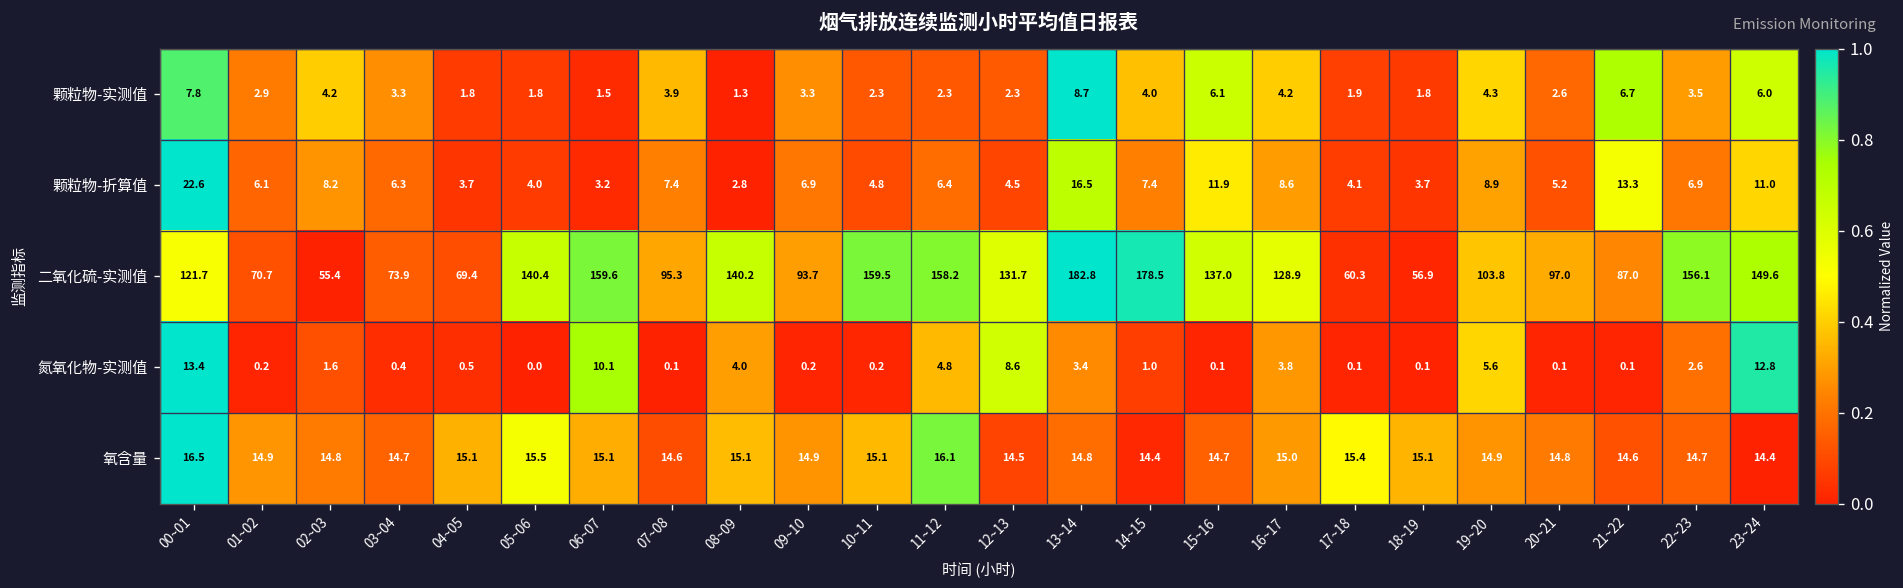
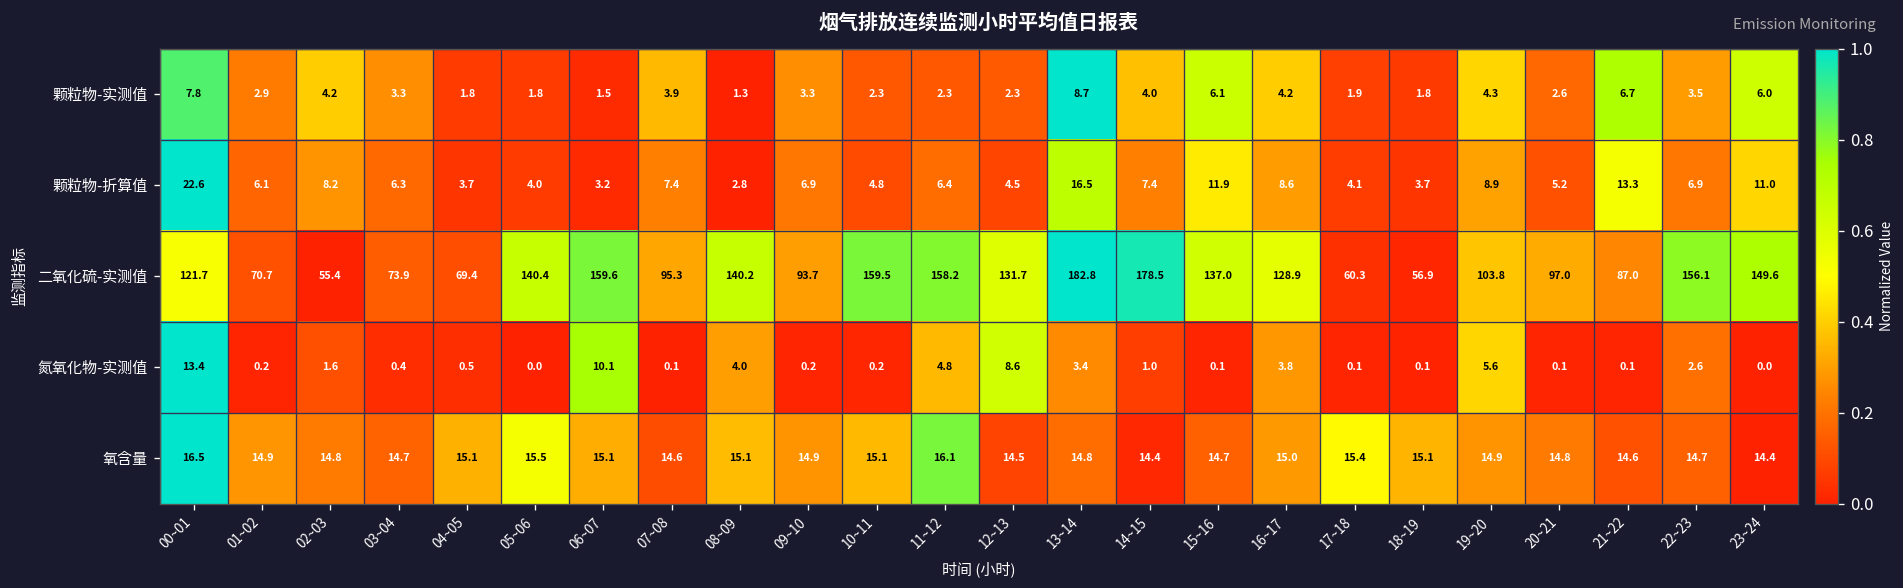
  {
    "颗粒物-实测值": {
      "00~01": 7.8,
      "01~02": 2.9,
      "02~03": 4.2,
      "03~04": 3.3,
      "04~05": 1.8,
      "05~06": 1.8,
      "06~07": 1.5,
      "07~08": 3.9,
      "08~09": 1.3,
      "09~10": 3.3,
      "10~11": 2.3,
      "11~12": 2.3,
      "12~13": 2.3,
      "13~14": 8.7,
      "14~15": 4.0,
      "15~16": 6.1,
      "16~17": 4.2,
      "17~18": 1.9,
      "18~19": 1.8,
      "19~20": 4.3,
      "20~21": 2.6,
      "21~22": 6.7,
      "22~23": 3.5,
      "23~24": 6.0
    },
    "颗粒物-折算值": {
      "00~01": 22.6,
      "01~02": 6.1,
      "02~03": 8.2,
      "03~04": 6.3,
      "04~05": 3.7,
      "05~06": 4.0,
      "06~07": 3.2,
      "07~08": 7.4,
      "08~09": 2.8,
      "09~10": 6.9,
      "10~11": 4.8,
      "11~12": 6.4,
      "12~13": 4.5,
      "13~14": 16.5,
      "14~15": 7.4,
      "15~16": 11.9,
      "16~17": 8.6,
      "17~18": 4.1,
      "18~19": 3.7,
      "19~20": 8.9,
      "20~21": 5.2,
      "21~22": 13.3,
      "22~23": 6.9,
      "23~24": 11.0
    },
    "二氧化硫-实测值": {
      "00~01": 121.7,
      "01~02": 70.7,
      "02~03": 55.4,
      "03~04": 73.9,
      "04~05": 69.4,
      "05~06": 140.4,
      "06~07": 159.6,
      "07~08": 95.3,
      "08~09": 140.2,
      "09~10": 93.7,
      "10~11": 159.5,
      "11~12": 158.2,
      "12~13": 131.7,
      "13~14": 182.8,
      "14~15": 178.5,
      "15~16": 137.0,
      "16~17": 128.9,
      "17~18": 60.3,
      "18~19": 56.9,
      "19~20": 103.8,
      "20~21": 97.0,
      "21~22": 87.0,
      "22~23": 156.1,
      "23~24": 149.6
    },
    "氮氧化物-实测值": {
      "00~01": 13.4,
      "01~02": 0.2,
      "02~03": 1.6,
      "03~04": 0.4,
      "04~05": 0.5,
      "05~06": 0.0,
      "06~07": 10.1,
      "07~08": 0.1,
      "08~09": 4.0,
      "09~10": 0.2,
      "10~11": 0.2,
      "11~12": 4.8,
      "12~13": 8.6,
      "13~14": 3.4,
      "14~15": 1.0,
      "15~16": 0.1,
      "16~17": 3.8,
      "17~18": 0.1,
      "18~19": 0.1,
      "19~20": 5.6,
      "20~21": 0.1,
      "21~22": 0.1,
      "22~23": 2.6,
-     "23~24": 12.8
+     "23~24": 0.0
    },
    "氧含量": {
      "00~01": 16.5,
      "01~02": 14.9,
      "02~03": 14.8,
      "03~04": 14.7,
      "04~05": 15.1,
      "05~06": 15.5,
      "06~07": 15.1,
      "07~08": 14.6,
      "08~09": 15.1,
      "09~10": 14.9,
      "10~11": 15.1,
      "11~12": 16.1,
      "12~13": 14.5,
      "13~14": 14.8,
      "14~15": 14.4,
      "15~16": 14.7,
      "16~17": 15.0,
      "17~18": 15.4,
      "18~19": 15.1,
      "19~20": 14.9,
      "20~21": 14.8,
      "21~22": 14.6,
      "22~23": 14.7,
      "23~24": 14.4
    }
  }
